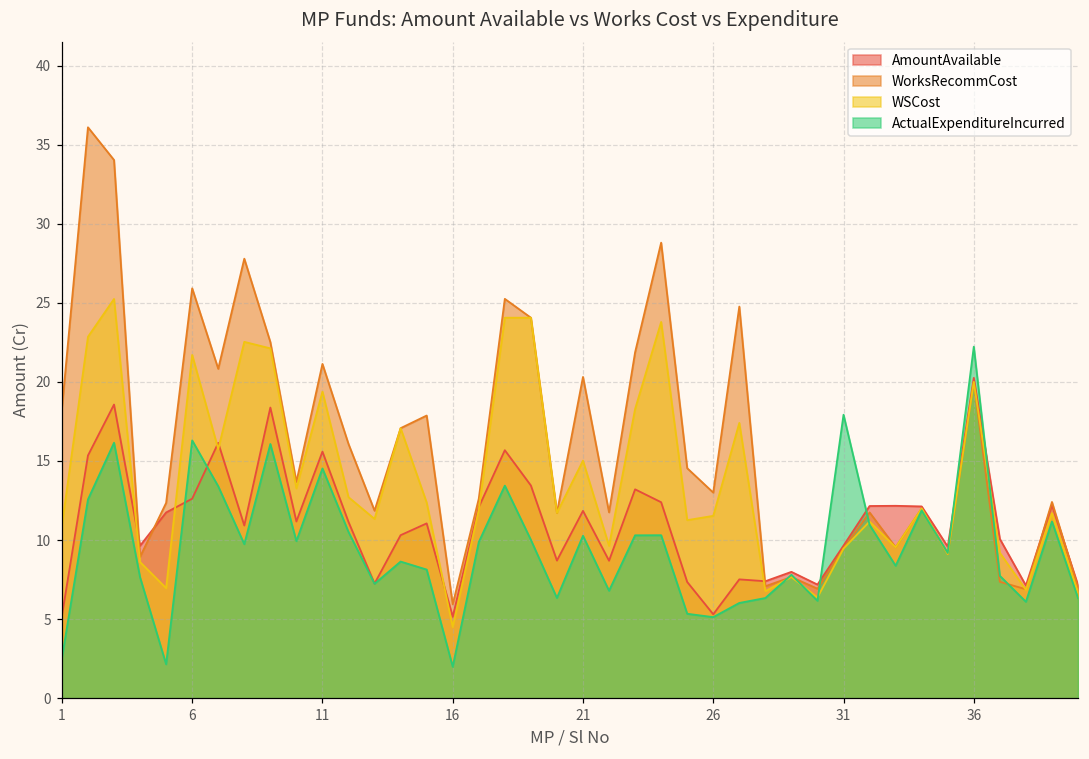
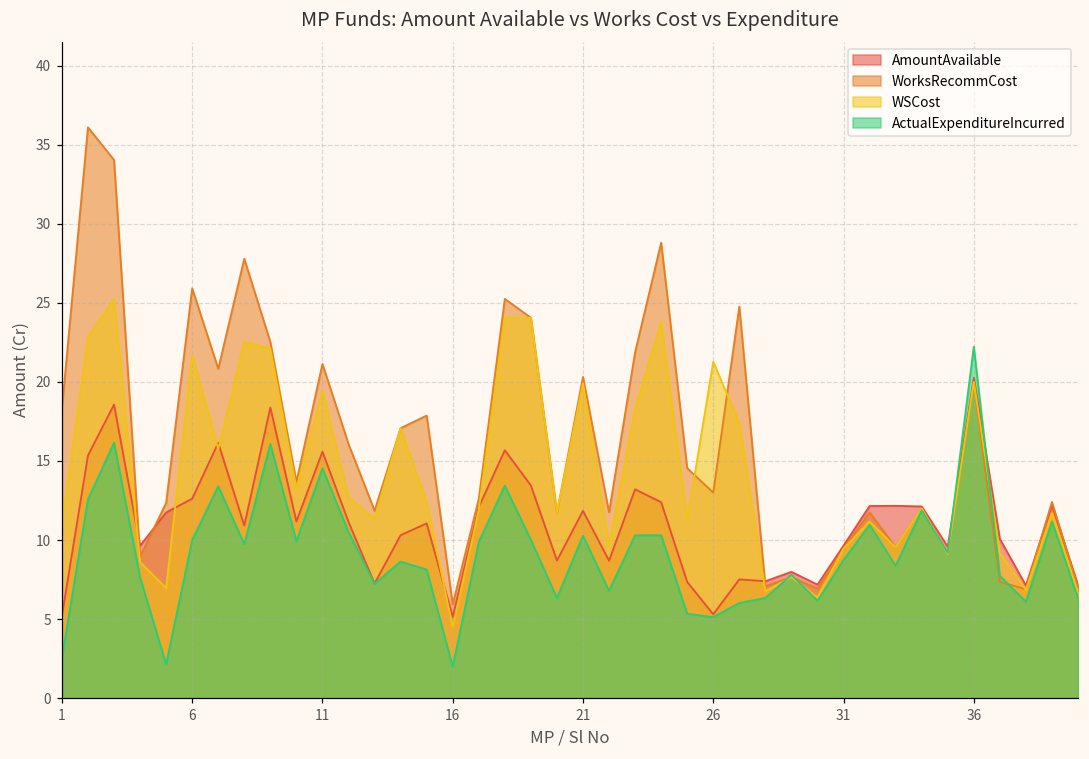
  {
    "WSCost": {
      "1": 10.9,
      "6": 21.7,
      "11": 19.4,
      "16": 4.5,
-     "21": 15.0,
-     "26": 11.5
+     "21": 19.9,
+     "26": 21.3
    },
    "ActualExpenditureIncurred": {
      "1": 2.5,
-     "6": 16.3,
+     "6": 10.0,
      "11": 14.5,
      "16": 2.0,
      "21": 10.3,
-     "31": 17.9,
+     "31": 8.7,
      "36": 22.2
    }
  }
